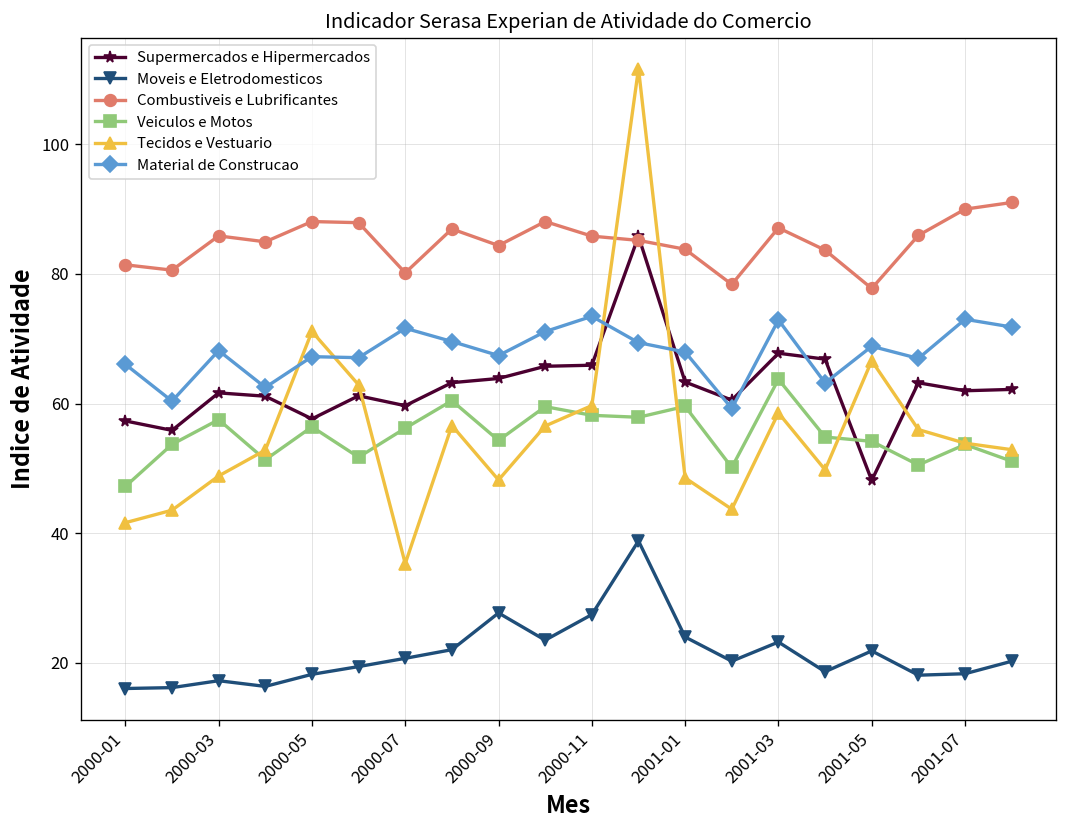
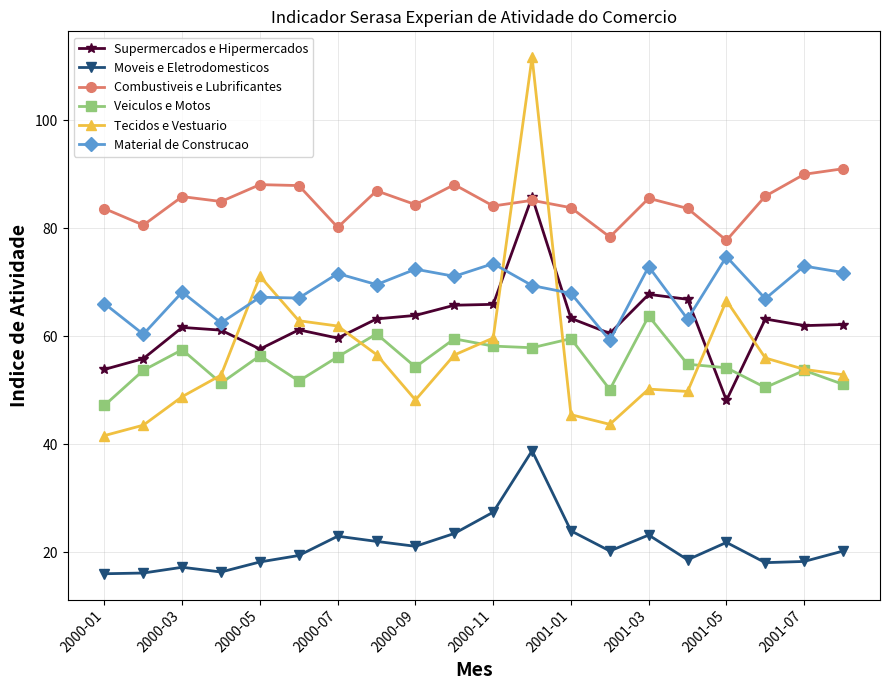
  {
    "Supermercados e Hipermercados": {
-     "2000-01": 57,
+     "2000-01": 54,
      "2000-03": 62,
      "2000-05": 58,
      "2000-07": 60,
      "2000-09": 64,
      "2000-11": 66,
      "2001-01": 63,
      "2001-03": 68,
      "2001-05": 48,
      "2001-07": 62
    },
    "Moveis e Eletrodomesticos": {
      "2000-01": 16,
      "2000-03": 17,
      "2000-05": 18,
-     "2000-07": 21,
-     "2000-09": 28,
+     "2000-07": 23,
+     "2000-09": 21,
      "2000-11": 27,
      "2001-01": 24,
      "2001-03": 23,
      "2001-05": 22,
      "2001-07": 18
    },
    "Combustiveis e Lubrificantes": {
-     "2000-01": 81,
+     "2000-01": 84,
      "2000-03": 86,
      "2000-05": 88,
      "2000-07": 80,
      "2000-09": 84,
-     "2000-11": 86,
+     "2000-11": 84,
      "2001-01": 84,
-     "2001-03": 87,
+     "2001-03": 86,
      "2001-05": 78,
      "2001-07": 90
    },
    "Veiculos e Motos": {
      "2000-01": 47,
      "2000-03": 58,
      "2000-05": 56,
      "2000-07": 56,
      "2000-09": 54,
      "2000-11": 58,
      "2001-01": 60,
      "2001-03": 64,
      "2001-05": 54
    },
    "Tecidos e Vestuario": {
      "2000-01": 42,
      "2000-03": 49,
      "2000-05": 71,
-     "2000-07": 35,
+     "2000-07": 62,
      "2000-09": 48,
      "2000-11": 60,
-     "2001-01": 49,
-     "2001-03": 59,
+     "2001-01": 45,
+     "2001-03": 50,
      "2001-05": 67
    },
    "Material de Construcao": {
      "2000-01": 66,
      "2000-03": 68,
      "2000-05": 67,
      "2000-07": 72,
-     "2000-09": 67,
+     "2000-09": 72,
      "2000-11": 73,
      "2001-01": 68,
      "2001-03": 73,
-     "2001-05": 69,
+     "2001-05": 75,
      "2001-07": 73
    }
  }
